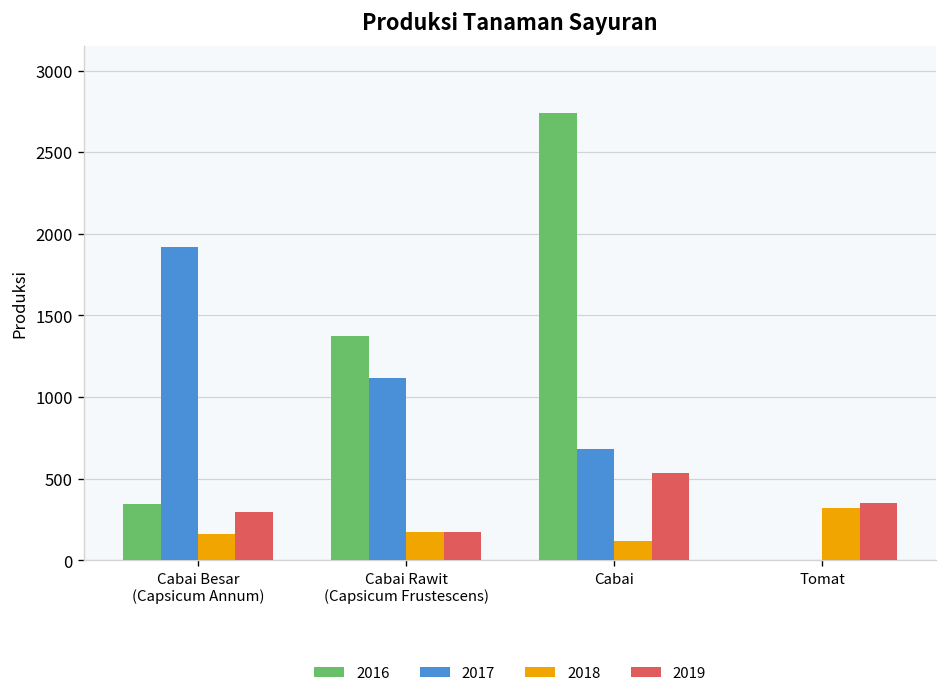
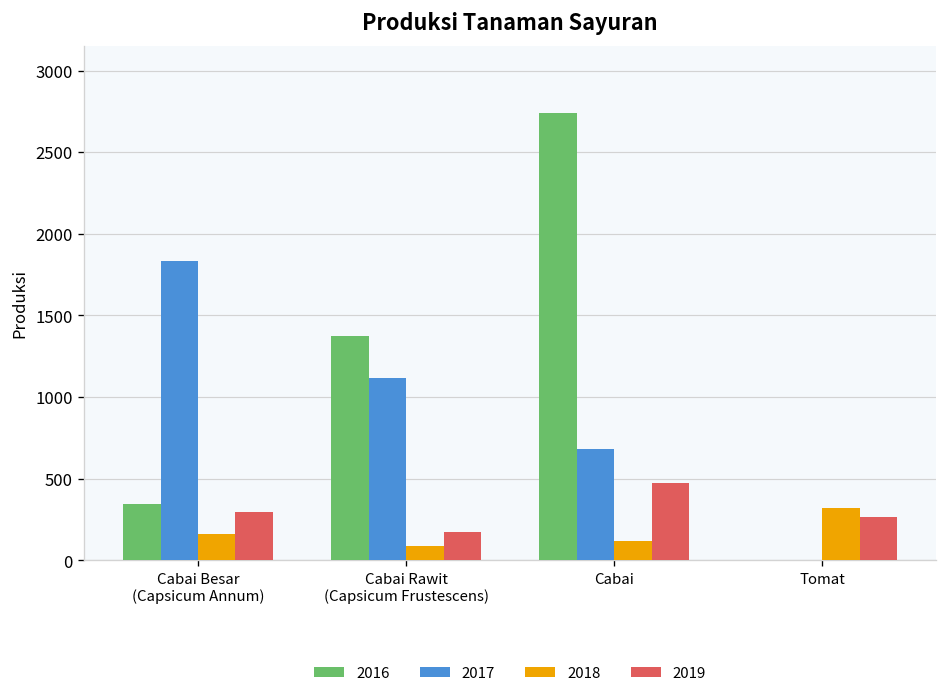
  {
    "2016": {
      "Cabai Besar (Capsicum Annum)": 350,
      "Cabai Rawit (Capsicum Frustescens)": 1370,
      "Cabai": 2740,
      "Tomat": 0
    },
    "2017": {
-     "Cabai Besar (Capsicum Annum)": 1920,
+     "Cabai Besar (Capsicum Annum)": 1830,
      "Cabai Rawit (Capsicum Frustescens)": 1120,
      "Cabai": 680,
      "Tomat": 0
    },
    "2018": {
      "Cabai Besar (Capsicum Annum)": 160,
-     "Cabai Rawit (Capsicum Frustescens)": 180,
+     "Cabai Rawit (Capsicum Frustescens)": 90,
      "Cabai": 120,
      "Tomat": 320
    },
    "2019": {
      "Cabai Besar (Capsicum Annum)": 300,
      "Cabai Rawit (Capsicum Frustescens)": 180,
-     "Cabai": 540,
-     "Tomat": 350
+     "Cabai": 470,
+     "Tomat": 270
    }
  }
